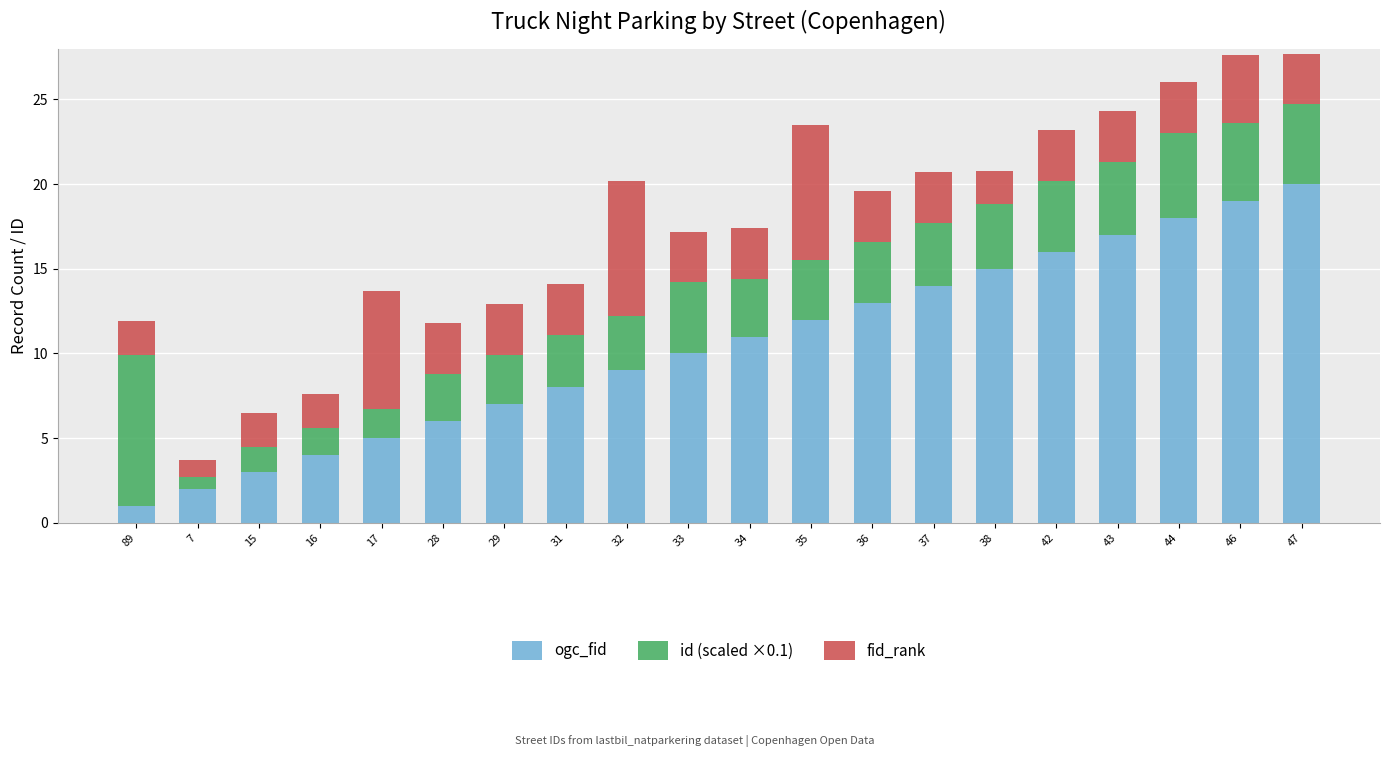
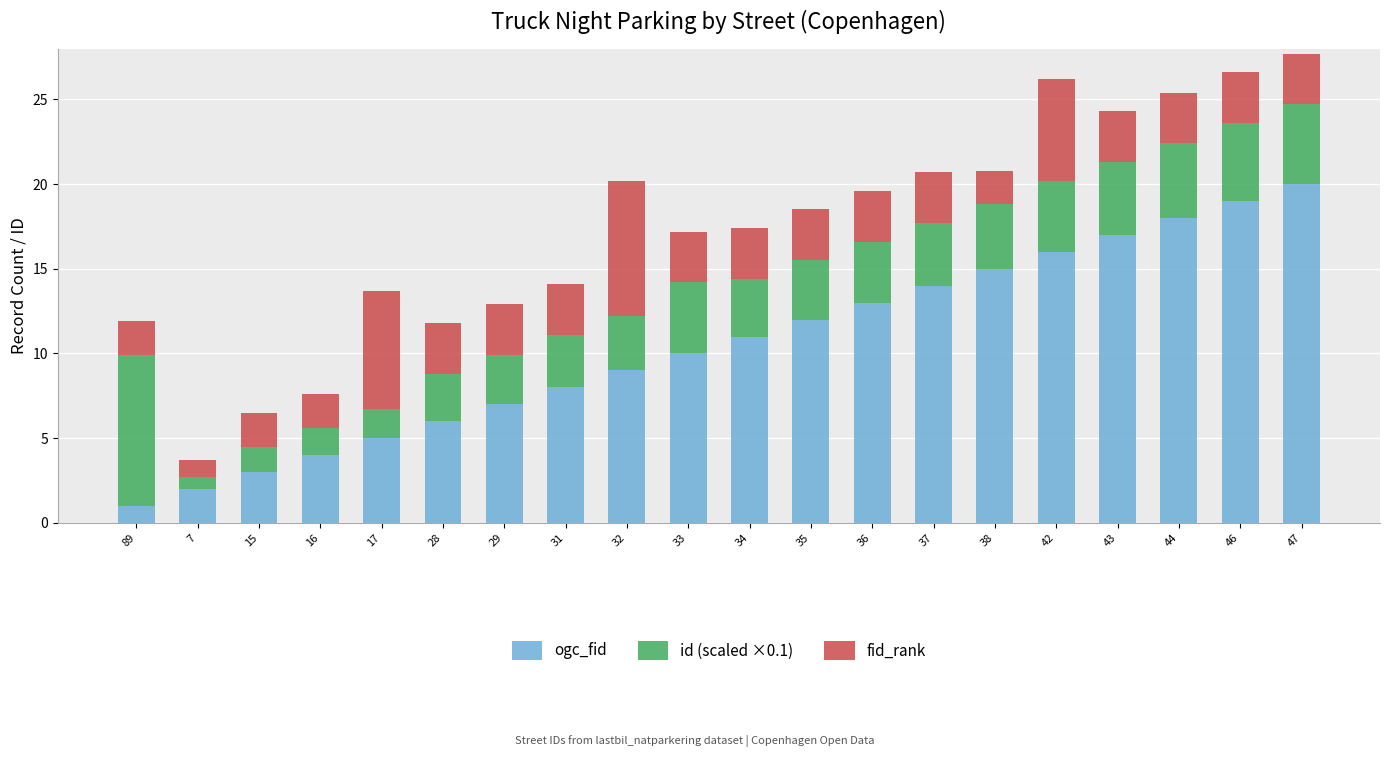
  {
    "ogc_fid": {
      "89": 1.0,
      "7": 2.0,
      "15": 3.0,
      "16": 4.0,
      "17": 5.0,
      "28": 6.0,
      "29": 7.0,
      "31": 8.0,
      "32": 9.0,
      "33": 10.0,
      "34": 11.0,
      "35": 12.0,
      "36": 13.0,
      "37": 14.0,
      "38": 15.0,
      "42": 16.0,
      "43": 17.0,
      "44": 18.0,
      "46": 19.0,
      "47": 20.0
    },
    "id (scaled ×0.1)": {
      "89": 8.9,
      "7": 0.7,
      "15": 1.5,
      "16": 1.6,
      "17": 1.7,
      "28": 2.8,
      "29": 2.9,
      "31": 3.1,
      "32": 3.2,
      "33": 4.2,
      "34": 3.4,
      "35": 3.5,
      "36": 3.6,
      "37": 3.7,
      "38": 3.8,
      "42": 4.2,
      "43": 4.3,
-     "44": 5.0,
+     "44": 4.4,
      "46": 4.6,
      "47": 4.7
    },
    "fid_rank": {
      "89": 2,
      "7": 1,
      "15": 2,
      "16": 2,
      "17": 7,
      "28": 3,
      "29": 3,
      "31": 3,
      "32": 8,
      "33": 3,
      "34": 3,
-     "35": 8,
+     "35": 3,
      "36": 3,
      "37": 3,
      "38": 2,
-     "42": 3,
+     "42": 6,
      "43": 3,
      "44": 3,
-     "46": 4,
+     "46": 3,
      "47": 3
    }
  }
